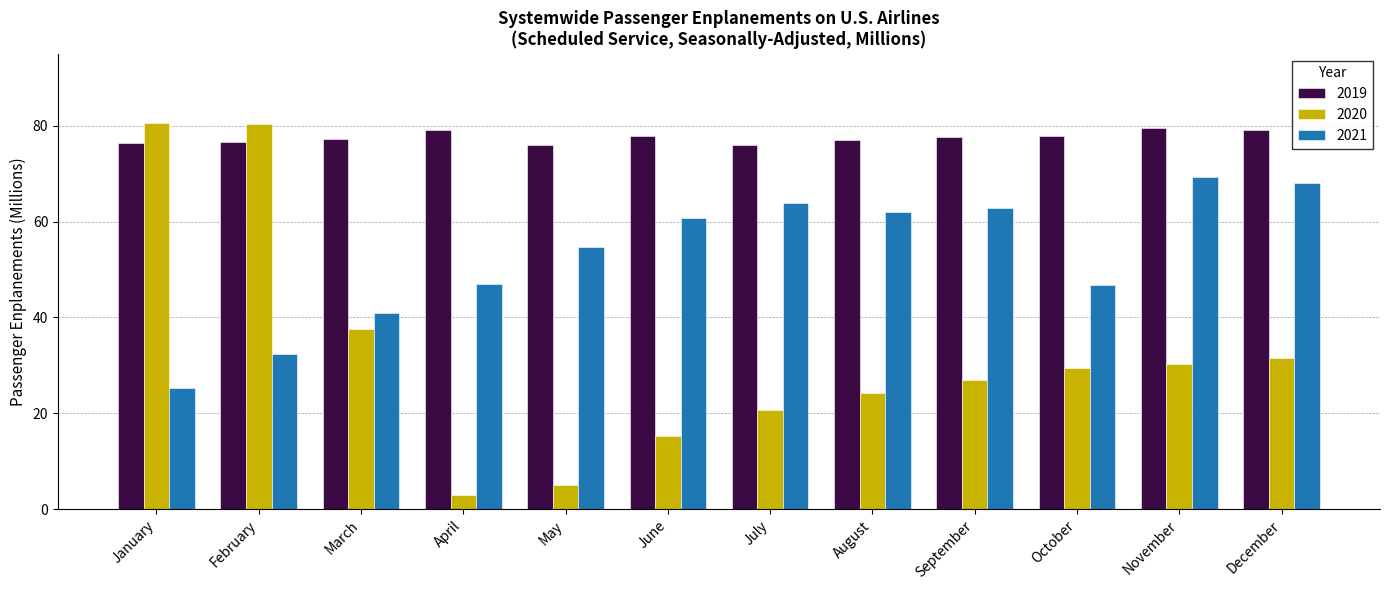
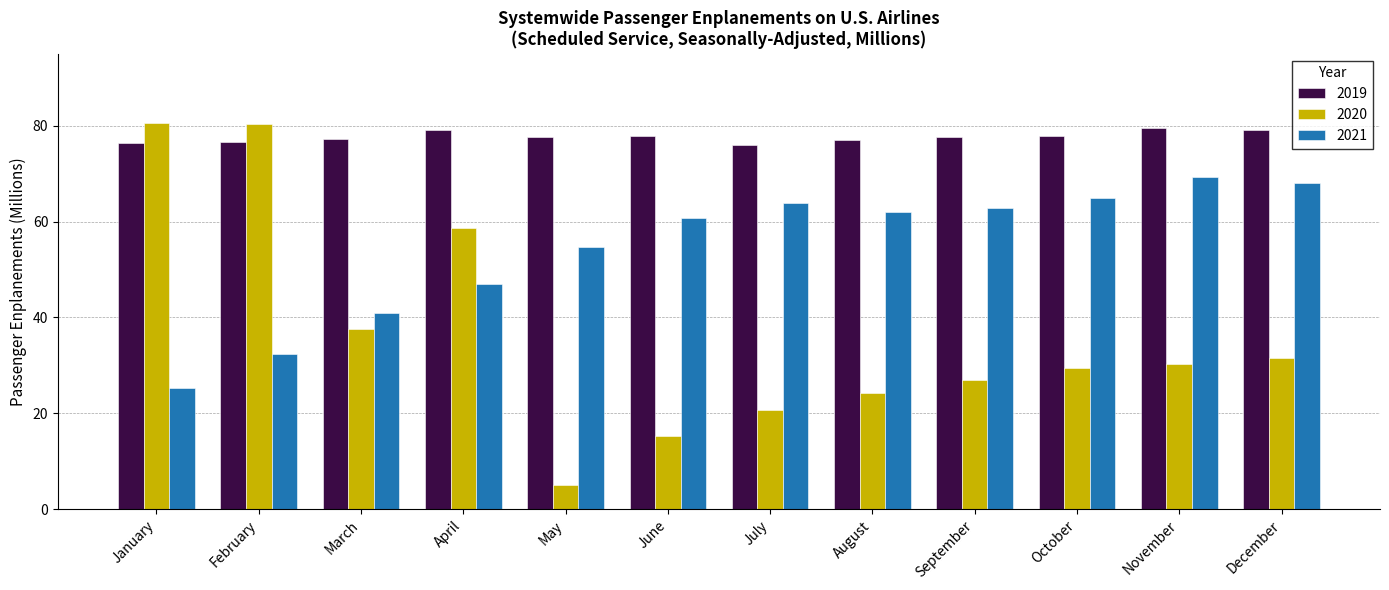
  {
    "2019": {
      "January": 76,
      "February": 77,
      "March": 77,
      "April": 79,
-     "May": 76,
+     "May": 78,
      "June": 78,
      "July": 76,
      "August": 77,
      "September": 78,
      "October": 78,
      "November": 80,
      "December": 79
    },
    "2020": {
      "January": 81,
      "February": 80,
      "March": 38,
-     "April": 3,
+     "April": 59,
      "May": 5,
      "June": 15,
      "July": 21,
      "August": 24,
      "September": 27,
      "October": 29,
      "November": 30,
      "December": 32
    },
    "2021": {
      "January": 25,
      "February": 32,
      "March": 41,
      "April": 47,
      "May": 55,
      "June": 61,
      "July": 64,
      "August": 62,
      "September": 63,
-     "October": 47,
+     "October": 65,
      "November": 69,
      "December": 68
    }
  }
